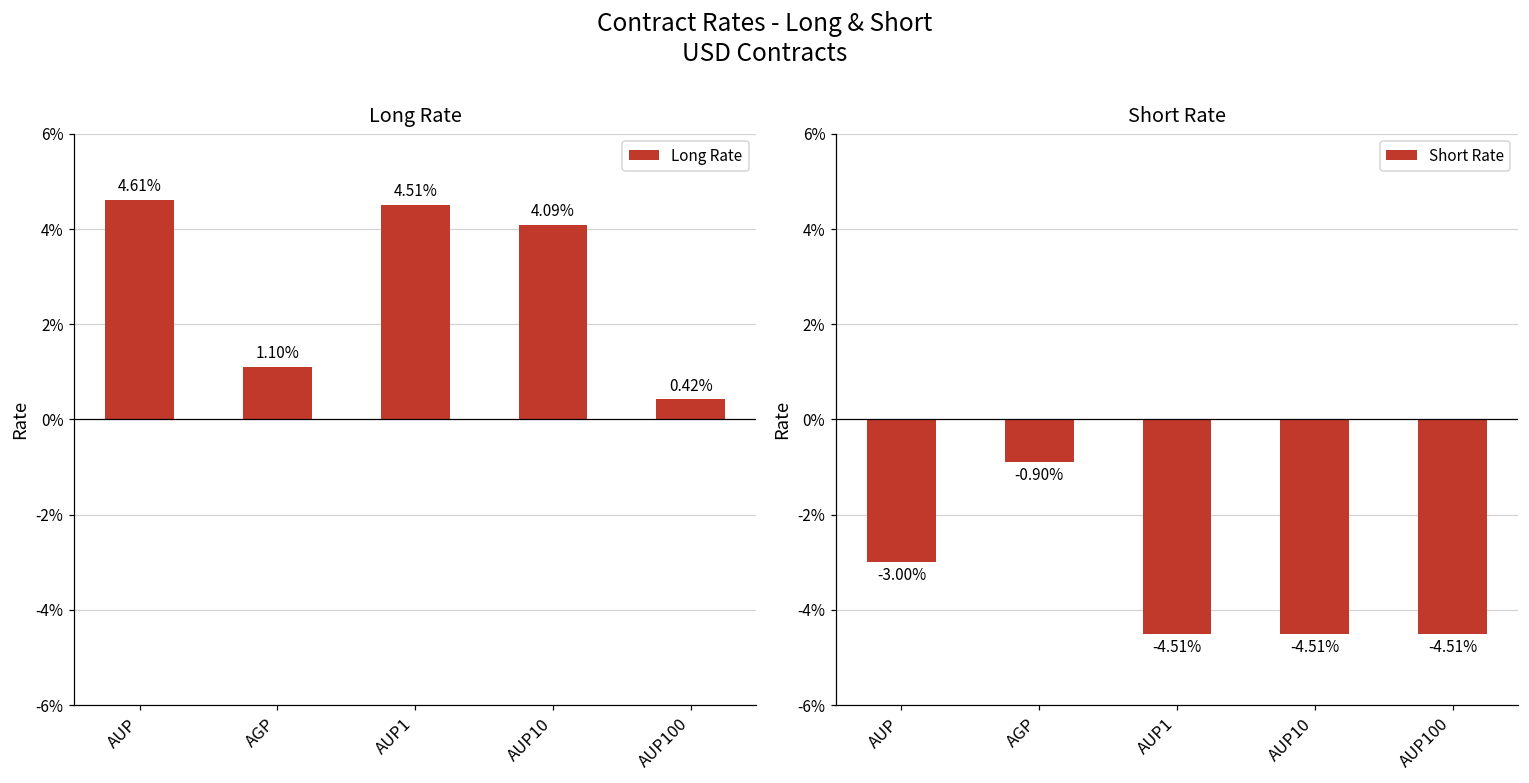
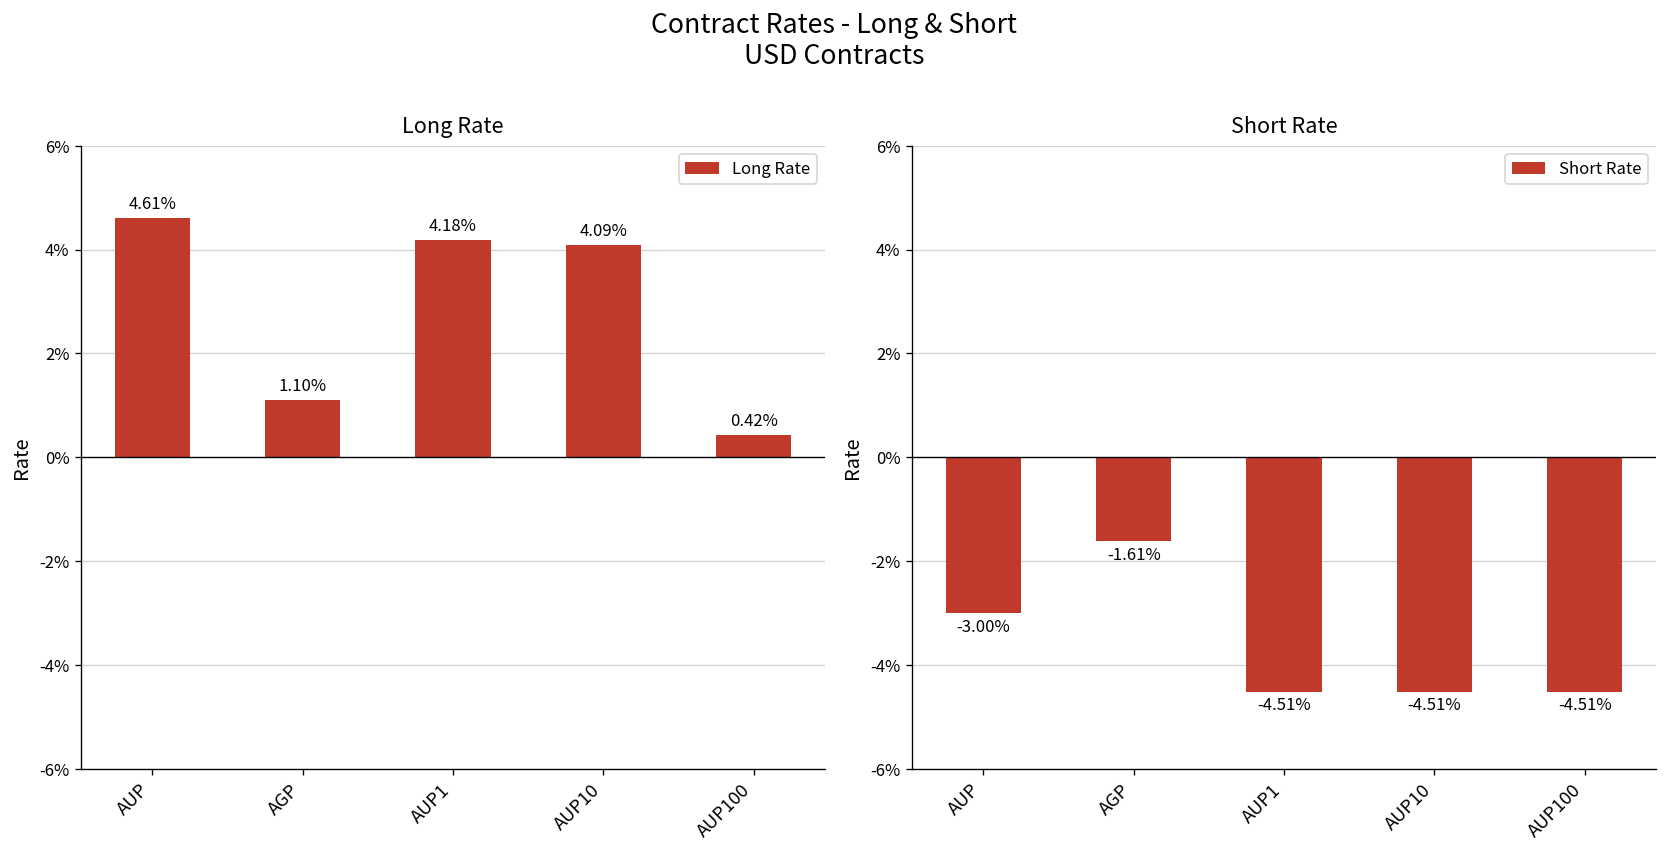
  {
    "Long Rate": {
      "AUP": "4.61%",
      "AGP": "1.10%",
-     "AUP1": "4.51%",
+     "AUP1": "4.18%",
      "AUP10": "4.09%",
      "AUP100": "0.42%"
    },
    "Short Rate": {
      "AUP": "-3.00%",
-     "AGP": "-0.90%",
+     "AGP": "-1.61%",
      "AUP1": "-4.51%",
      "AUP10": "-4.51%",
      "AUP100": "-4.51%"
    }
  }
